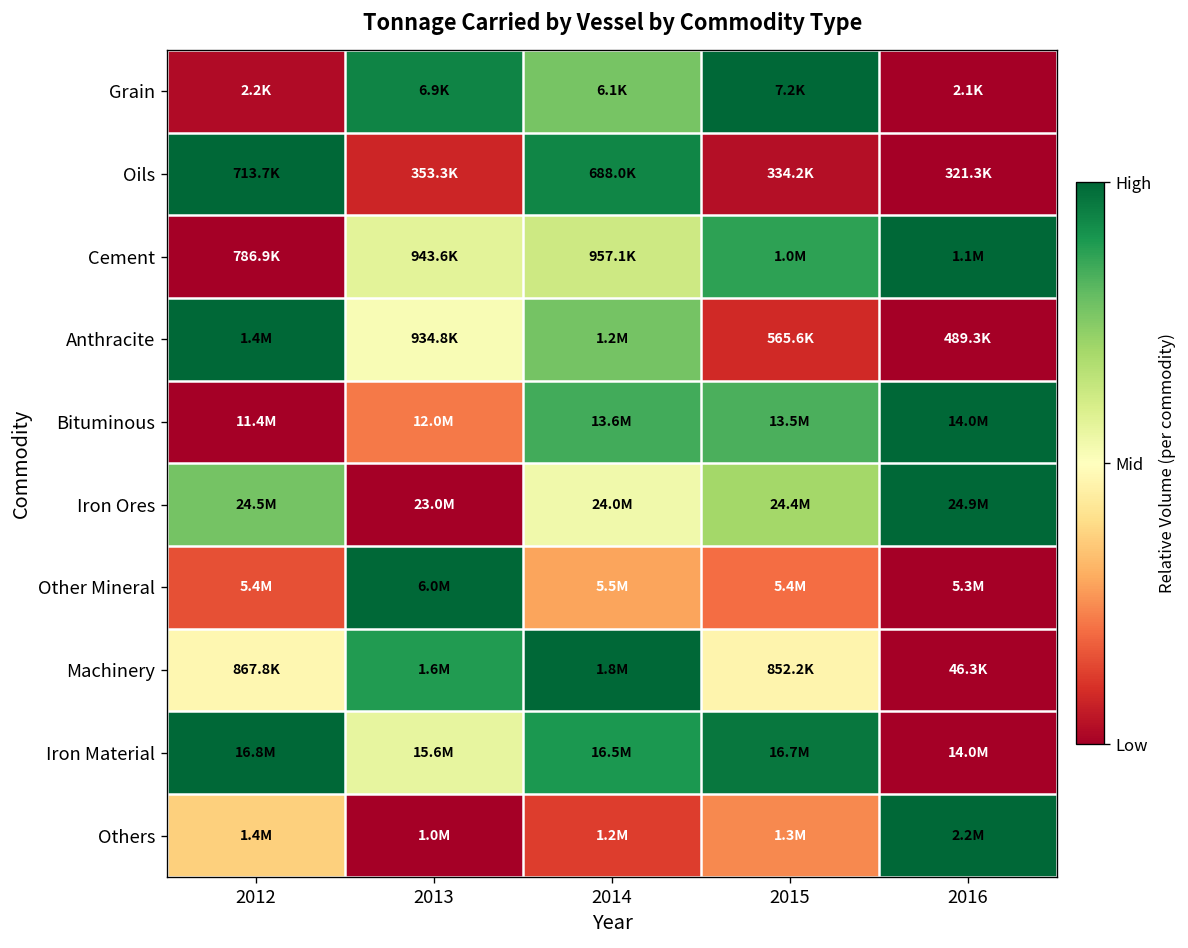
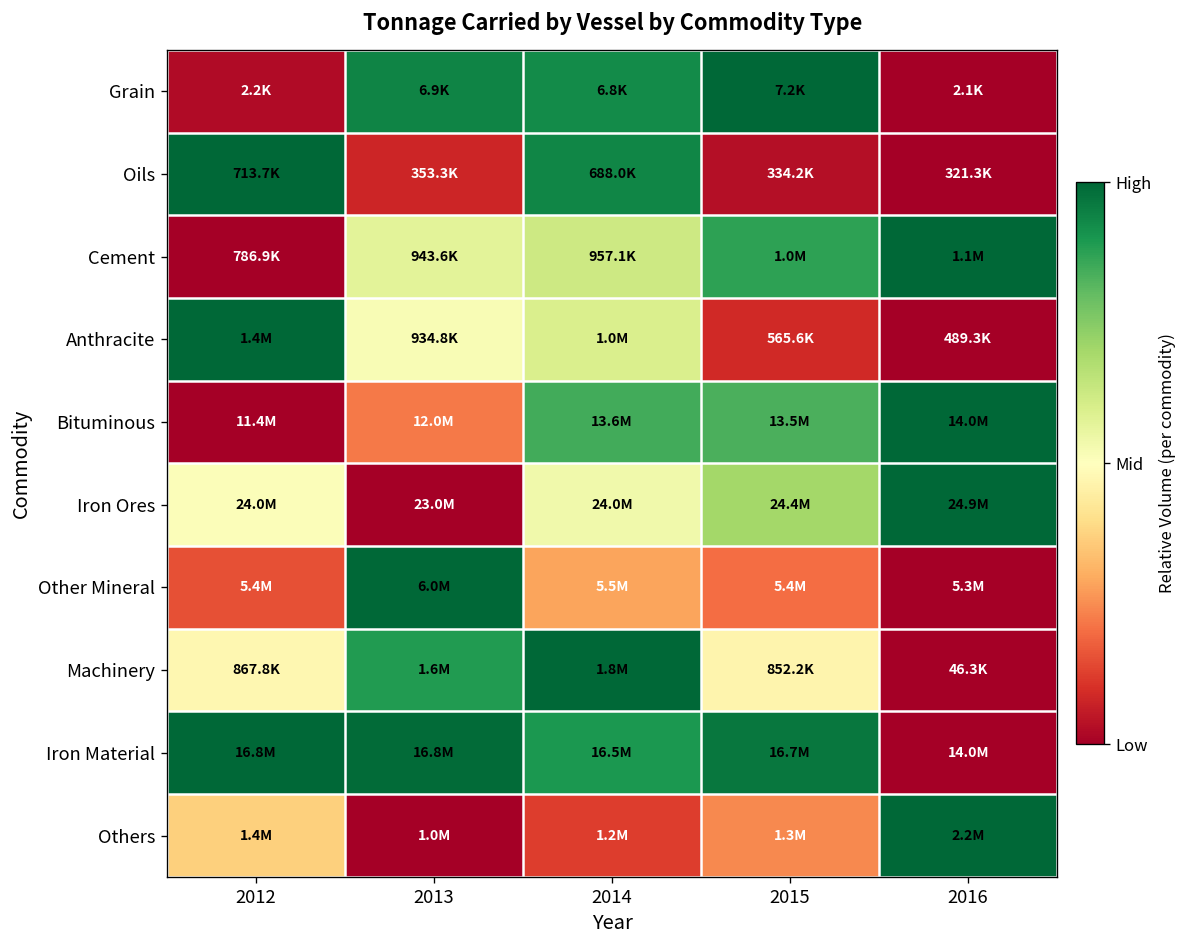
  {
    "Grain": {
      "2012": "2.2K",
      "2013": "6.9K",
-     "2014": "6.1K",
+     "2014": "6.8K",
      "2015": "7.2K",
      "2016": "2.1K"
    },
    "Oils": {
      "2012": "713.7K",
      "2013": "353.3K",
      "2014": "688.0K",
      "2015": "334.2K",
      "2016": "321.3K"
    },
    "Cement": {
      "2012": "786.9K",
      "2013": "943.6K",
      "2014": "957.1K",
      "2015": "1.0M",
      "2016": "1.1M"
    },
    "Anthracite": {
      "2012": "1.4M",
      "2013": "934.8K",
-     "2014": "1.2M",
+     "2014": "1.0M",
      "2015": "565.6K",
      "2016": "489.3K"
    },
    "Bituminous": {
      "2012": "11.4M",
      "2013": "12.0M",
      "2014": "13.6M",
      "2015": "13.5M",
      "2016": "14.0M"
    },
    "Iron Ores": {
-     "2012": "24.5M",
+     "2012": "24.0M",
      "2013": "23.0M",
      "2014": "24.0M",
      "2015": "24.4M",
      "2016": "24.9M"
    },
    "Other Mineral": {
      "2012": "5.4M",
      "2013": "6.0M",
      "2014": "5.5M",
      "2015": "5.4M",
      "2016": "5.3M"
    },
    "Machinery": {
      "2012": "867.8K",
      "2013": "1.6M",
      "2014": "1.8M",
      "2015": "852.2K",
      "2016": "46.3K"
    },
    "Iron Material": {
      "2012": "16.8M",
-     "2013": "15.6M",
+     "2013": "16.8M",
      "2014": "16.5M",
      "2015": "16.7M",
      "2016": "14.0M"
    },
    "Others": {
      "2012": "1.4M",
      "2013": "1.0M",
      "2014": "1.2M",
      "2015": "1.3M",
      "2016": "2.2M"
    }
  }
